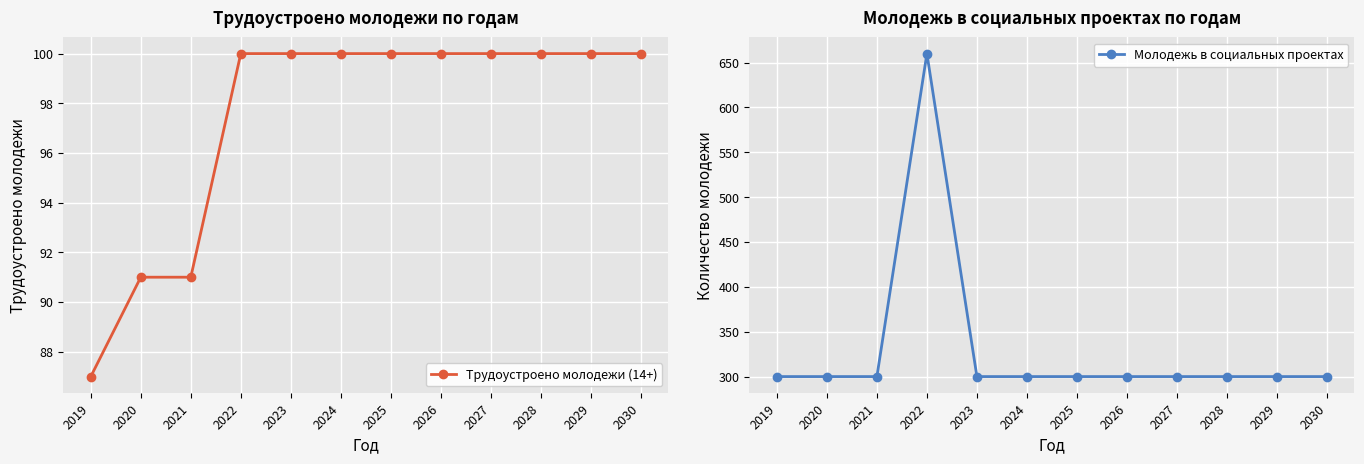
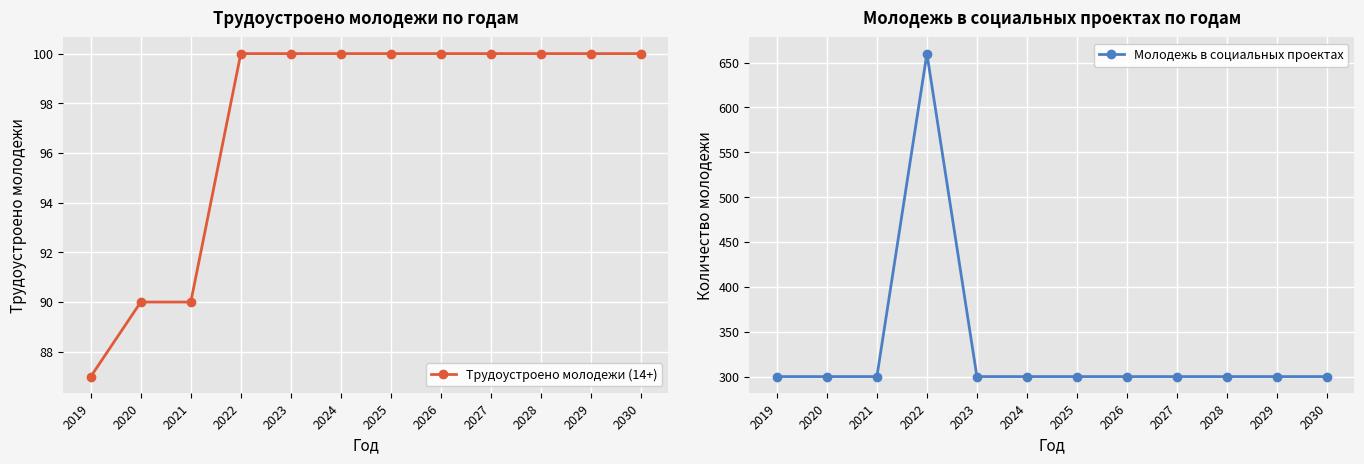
  {
    "Трудоустроено молодежи по годам": {
      "2019": 87,
-     "2020": 91,
-     "2021": 91,
+     "2020": 90,
+     "2021": 90,
      "2022": 100,
      "2023": 100,
      "2024": 100,
      "2025": 100,
      "2026": 100,
      "2027": 100,
      "2028": 100,
      "2029": 100,
      "2030": 100
    },
    "Молодежь в социальных проектах по годам": {
      "2019": 300,
      "2020": 300,
      "2021": 300,
      "2022": 660,
      "2023": 300,
      "2024": 300,
      "2025": 300,
      "2026": 300,
      "2027": 300,
      "2028": 300,
      "2029": 300,
      "2030": 300
    }
  }
